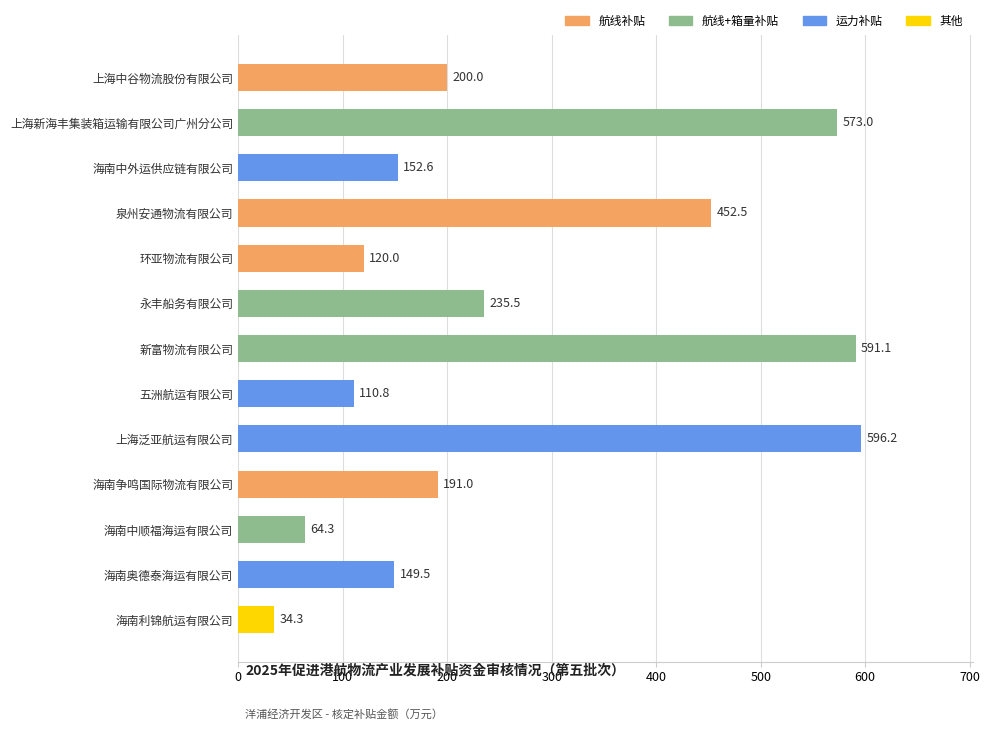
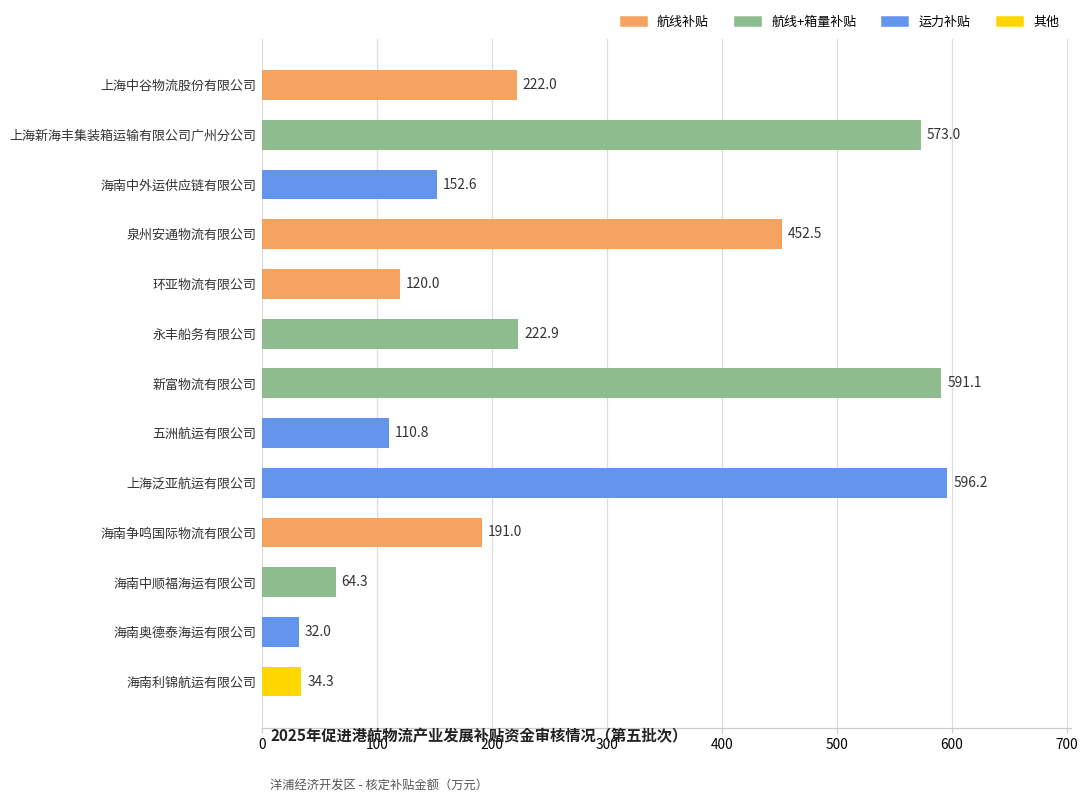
  {
-   "上海中谷物流股份有限公司": 200.0,
+   "上海中谷物流股份有限公司": 222.0,
    "上海新海丰集装箱运输有限公司广州分公司": 573.0,
    "海南中外运供应链有限公司": 152.6,
    "泉州安通物流有限公司": 452.5,
    "环亚物流有限公司": 120.0,
-   "永丰船务有限公司": 235.5,
+   "永丰船务有限公司": 222.9,
    "新富物流有限公司": 591.1,
    "五洲航运有限公司": 110.8,
    "上海泛亚航运有限公司": 596.2,
    "海南争鸣国际物流有限公司": 191.0,
    "海南中顺福海运有限公司": 64.3,
-   "海南奥德泰海运有限公司": 149.5,
+   "海南奥德泰海运有限公司": 32.0,
    "海南利锦航运有限公司": 34.3
  }
